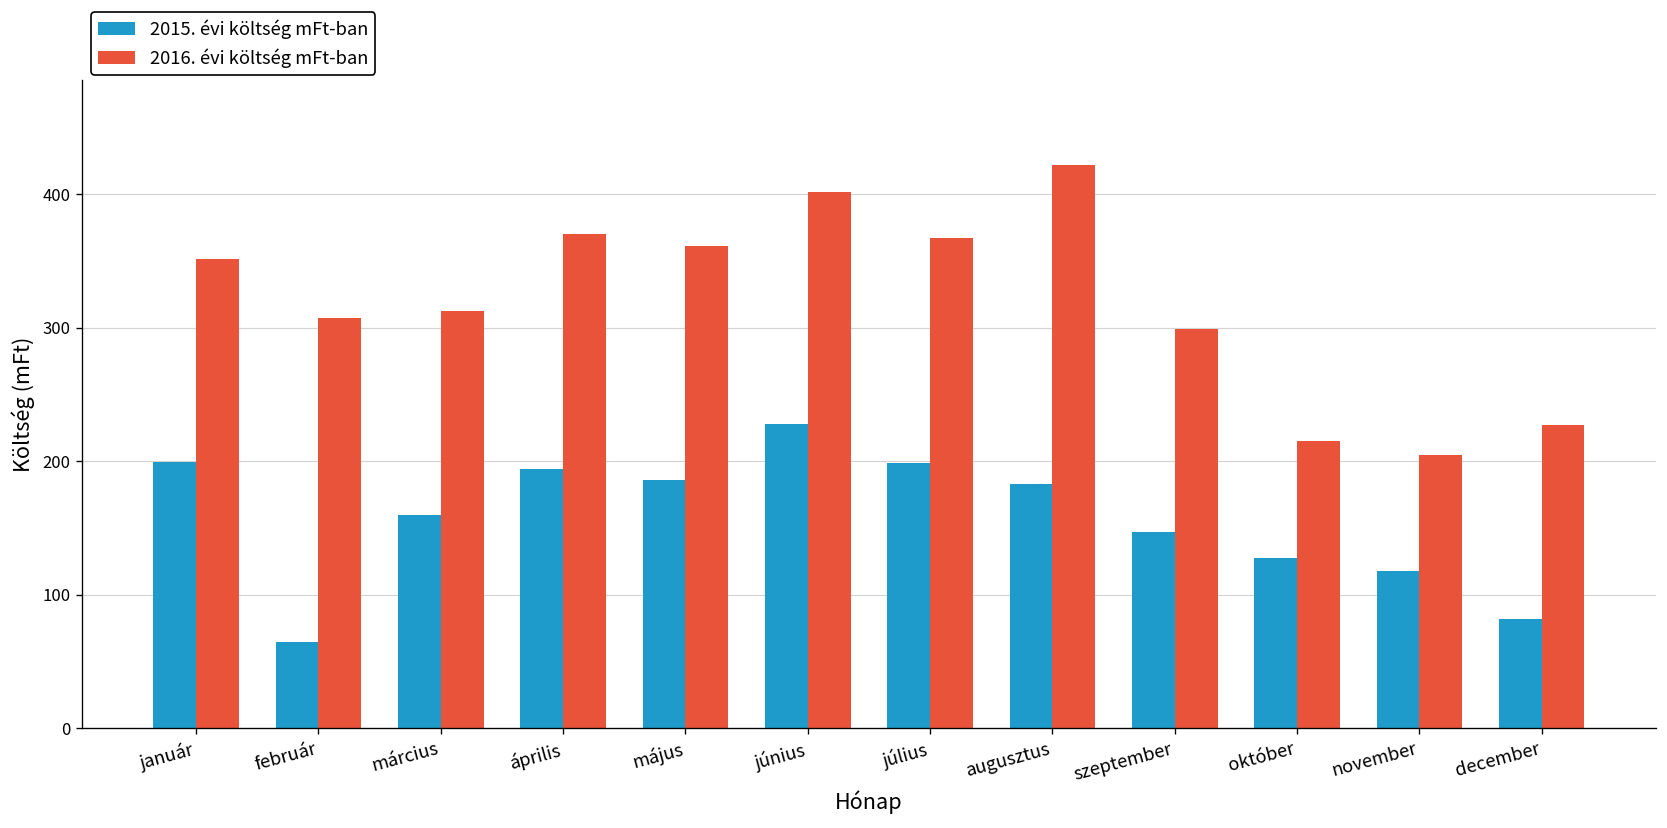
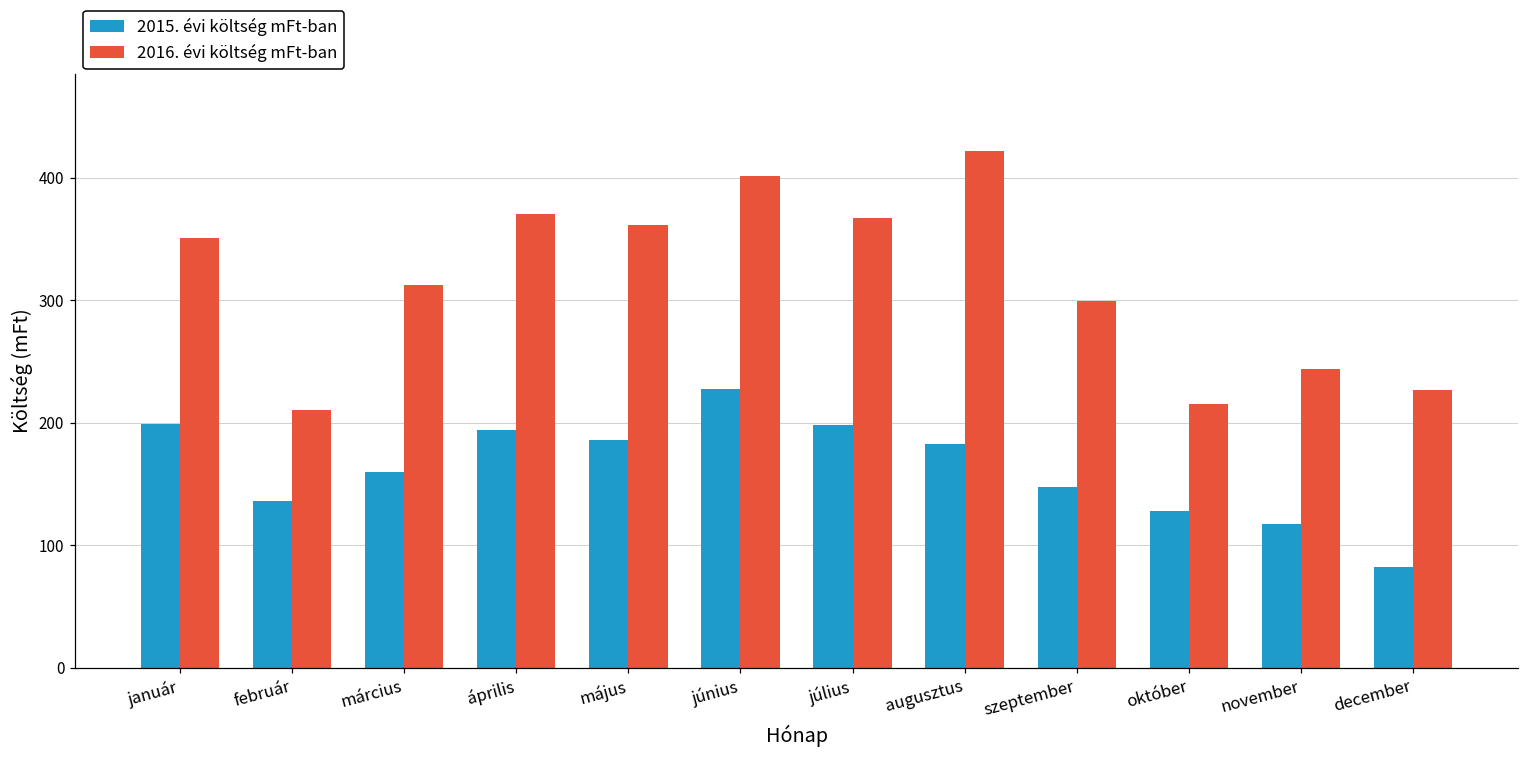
  {
    "2015. évi költség mFt-ban": {
      "január": 199,
-     "február": 65,
+     "február": 136,
      "március": 160,
      "április": 194,
      "május": 186,
      "június": 228,
      "július": 198,
      "augusztus": 183,
      "szeptember": 147,
      "október": 128,
      "november": 118,
      "december": 82
    },
    "2016. évi költség mFt-ban": {
      "január": 351,
-     "február": 307,
+     "február": 210,
      "március": 312,
      "április": 370,
      "május": 361,
      "június": 402,
      "július": 367,
      "augusztus": 422,
      "szeptember": 299,
      "október": 215,
-     "november": 204,
+     "november": 244,
      "december": 227
    }
  }
